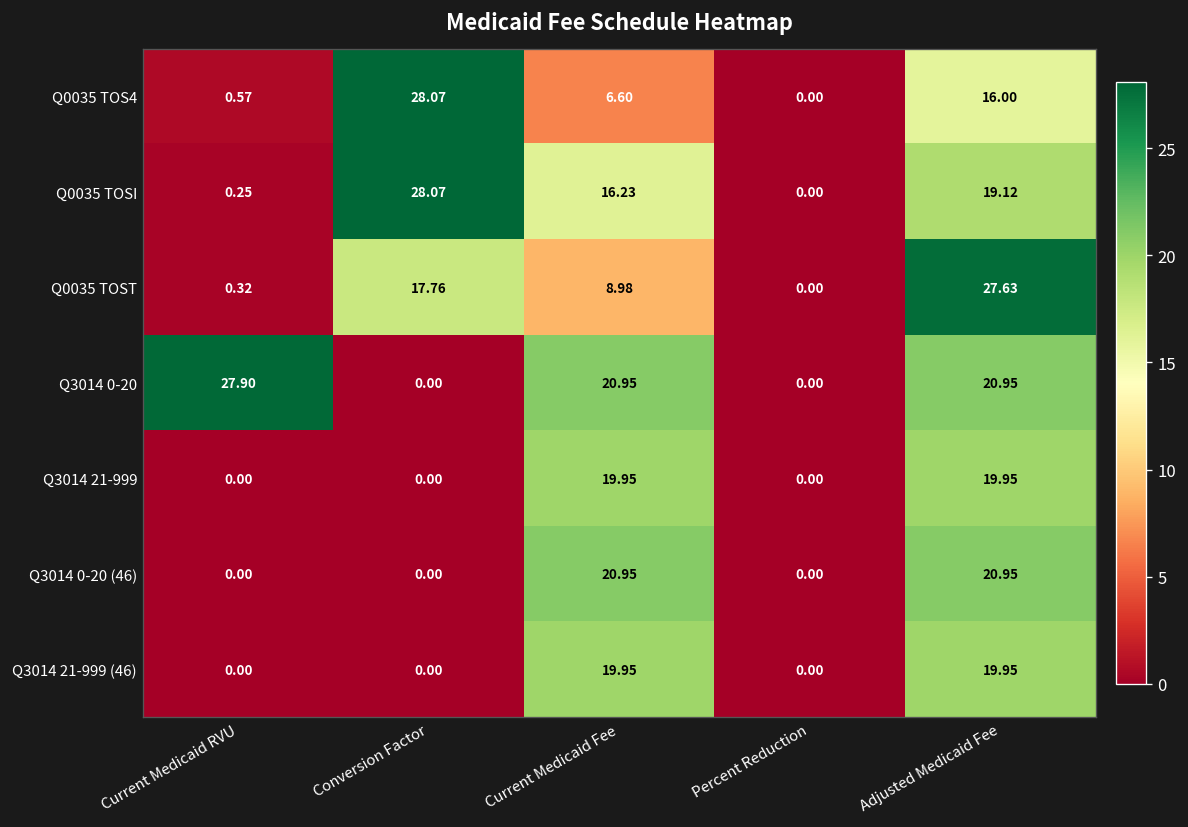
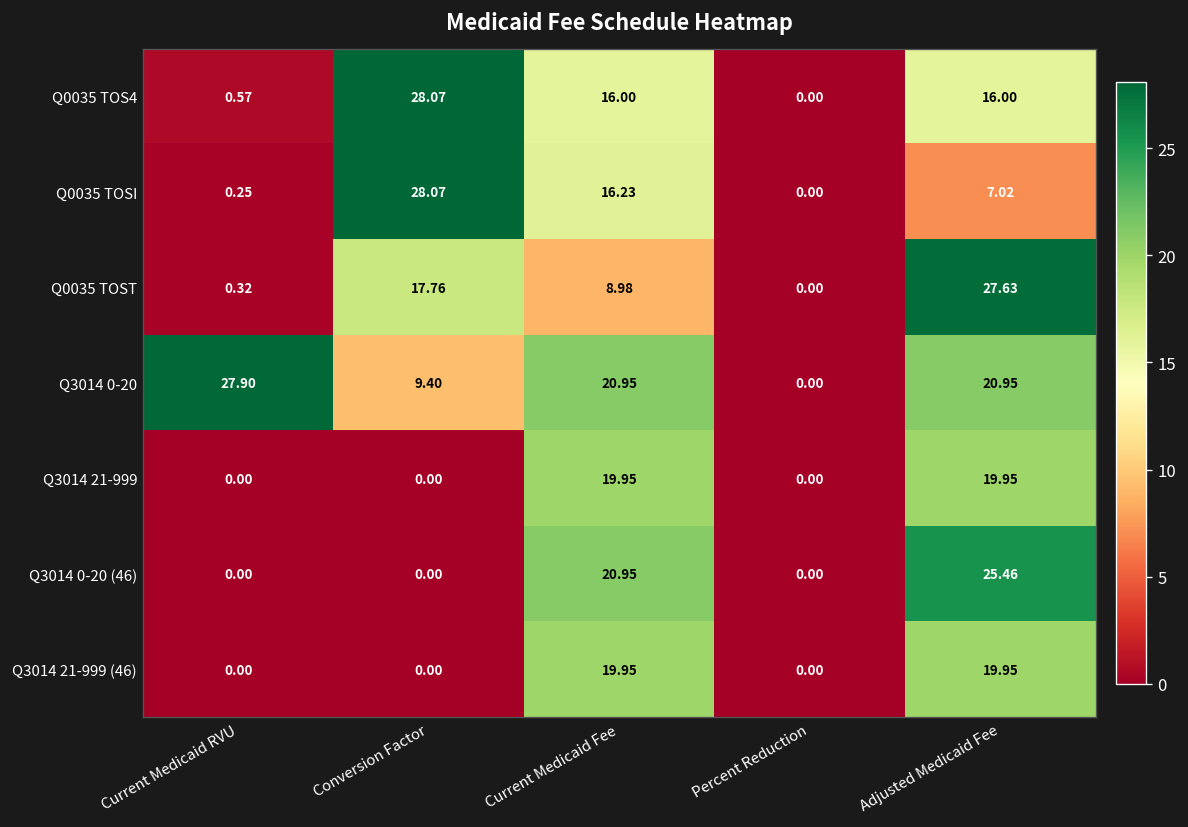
  {
    "Q0035 TOS4": {
      "Current Medicaid RVU": 0.57,
      "Conversion Factor": 28.07,
-     "Current Medicaid Fee": 6.60,
+     "Current Medicaid Fee": 16.00,
      "Percent Reduction": 0.00,
      "Adjusted Medicaid Fee": 16.00
    },
    "Q0035 TOSI": {
      "Current Medicaid RVU": 0.25,
      "Conversion Factor": 28.07,
      "Current Medicaid Fee": 16.23,
      "Percent Reduction": 0.00,
-     "Adjusted Medicaid Fee": 19.12
+     "Adjusted Medicaid Fee": 7.02
    },
    "Q0035 TOST": {
      "Current Medicaid RVU": 0.32,
      "Conversion Factor": 17.76,
      "Current Medicaid Fee": 8.98,
      "Percent Reduction": 0.00,
      "Adjusted Medicaid Fee": 27.63
    },
    "Q3014 0-20": {
      "Current Medicaid RVU": 27.90,
-     "Conversion Factor": 0.00,
+     "Conversion Factor": 9.40,
      "Current Medicaid Fee": 20.95,
      "Percent Reduction": 0.00,
      "Adjusted Medicaid Fee": 20.95
    },
    "Q3014 21-999": {
      "Current Medicaid RVU": 0.00,
      "Conversion Factor": 0.00,
      "Current Medicaid Fee": 19.95,
      "Percent Reduction": 0.00,
      "Adjusted Medicaid Fee": 19.95
    },
    "Q3014 0-20 (46)": {
      "Current Medicaid RVU": 0.00,
      "Conversion Factor": 0.00,
      "Current Medicaid Fee": 20.95,
      "Percent Reduction": 0.00,
-     "Adjusted Medicaid Fee": 20.95
+     "Adjusted Medicaid Fee": 25.46
    },
    "Q3014 21-999 (46)": {
      "Current Medicaid RVU": 0.00,
      "Conversion Factor": 0.00,
      "Current Medicaid Fee": 19.95,
      "Percent Reduction": 0.00,
      "Adjusted Medicaid Fee": 19.95
    }
  }
